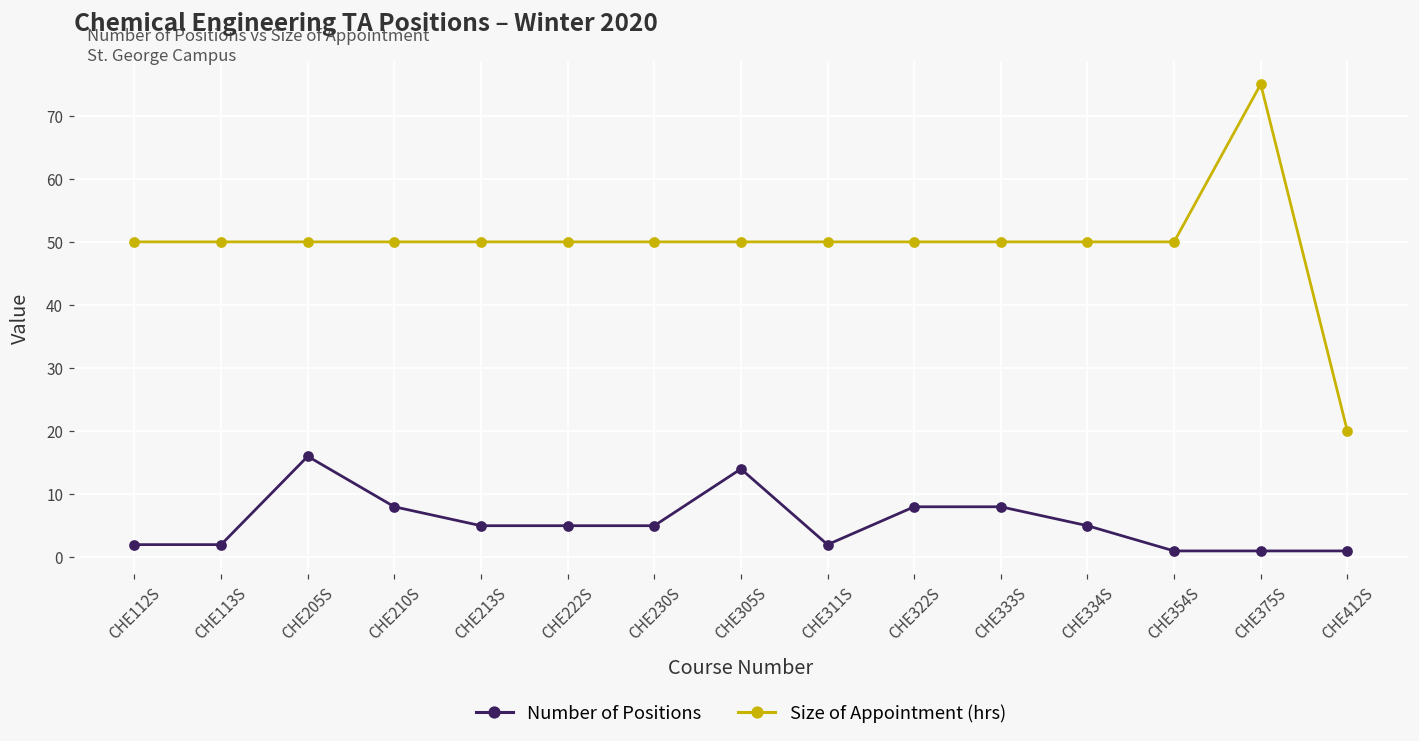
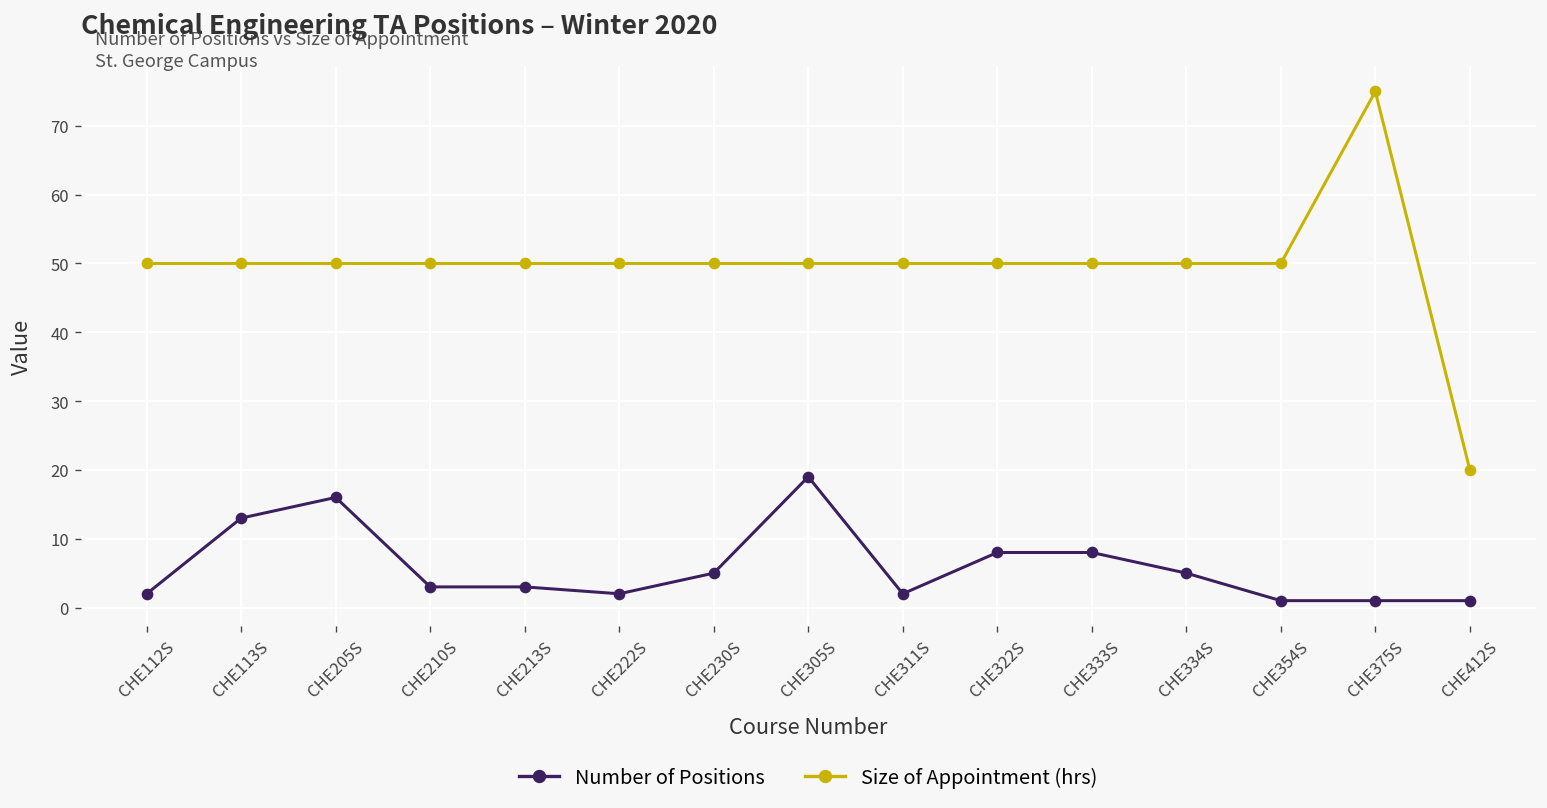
  {
    "Number of Positions": {
      "CHE112S": 2,
-     "CHE113S": 2,
+     "CHE113S": 13,
      "CHE205S": 16,
-     "CHE210S": 8,
-     "CHE213S": 5,
-     "CHE222S": 5,
+     "CHE210S": 3,
+     "CHE213S": 3,
+     "CHE222S": 2,
      "CHE230S": 5,
-     "CHE305S": 14,
+     "CHE305S": 19,
      "CHE311S": 2,
      "CHE322S": 8,
      "CHE333S": 8,
      "CHE334S": 5,
      "CHE354S": 1,
      "CHE375S": 1,
      "CHE412S": 1
    },
    "Size of Appointment (hrs)": {
      "CHE112S": 50,
      "CHE113S": 50,
      "CHE205S": 50,
      "CHE210S": 50,
      "CHE213S": 50,
      "CHE222S": 50,
      "CHE230S": 50,
      "CHE305S": 50,
      "CHE311S": 50,
      "CHE322S": 50,
      "CHE333S": 50,
      "CHE334S": 50,
      "CHE354S": 50,
      "CHE375S": 75,
      "CHE412S": 20
    }
  }
